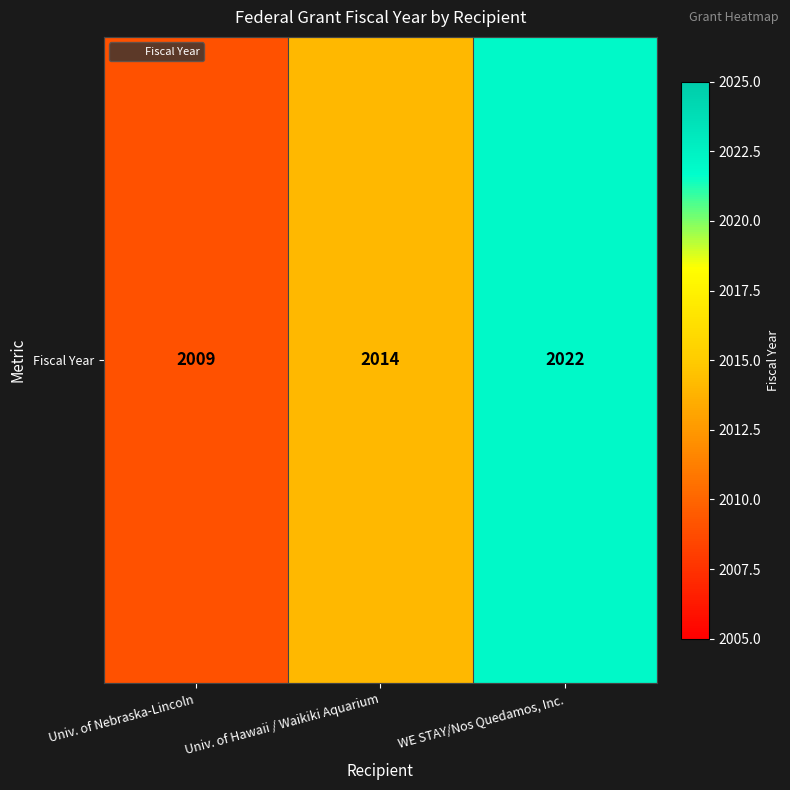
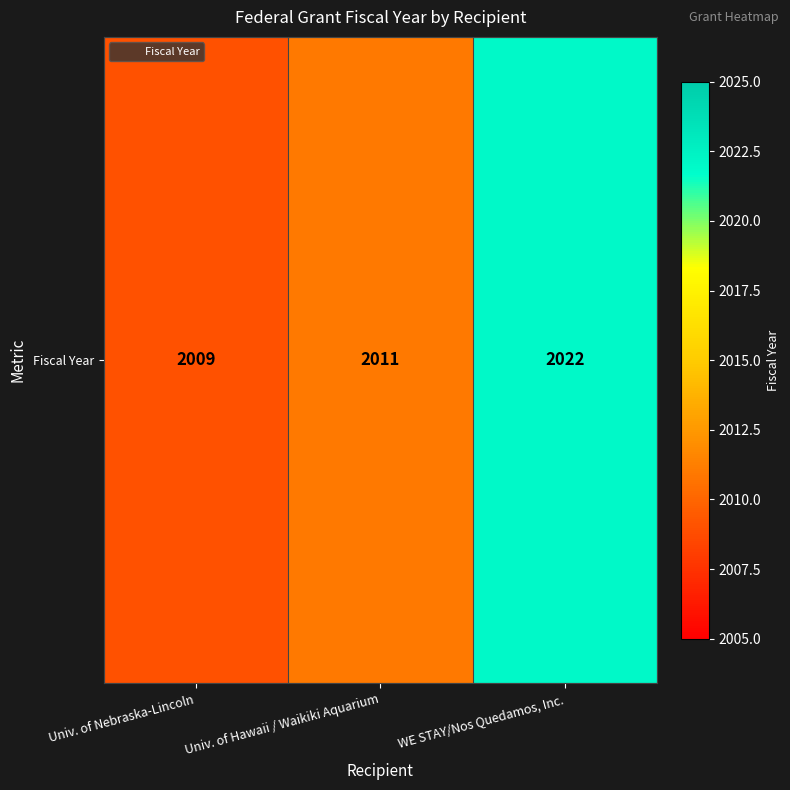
  {
    "Fiscal Year": {
      "Univ. of Nebraska-Lincoln": 2009,
-     "Univ. of Hawaii / Waikiki Aquarium": 2014,
+     "Univ. of Hawaii / Waikiki Aquarium": 2011,
      "WE STAY/Nos Quedamos, Inc.": 2022
    }
  }
